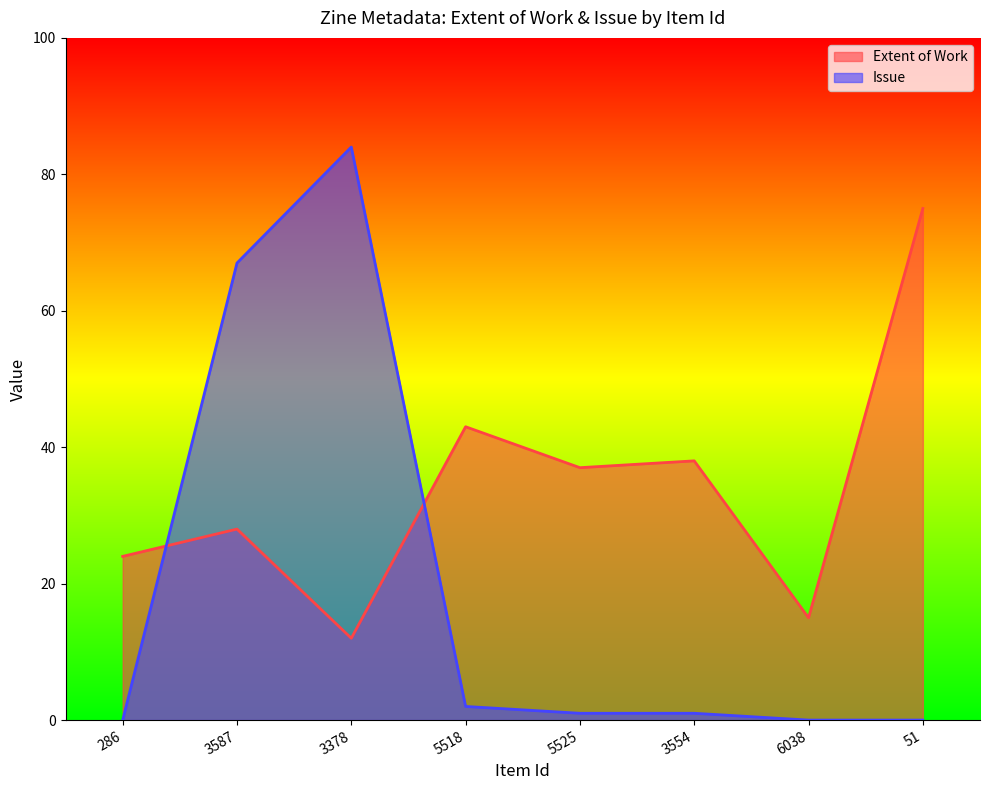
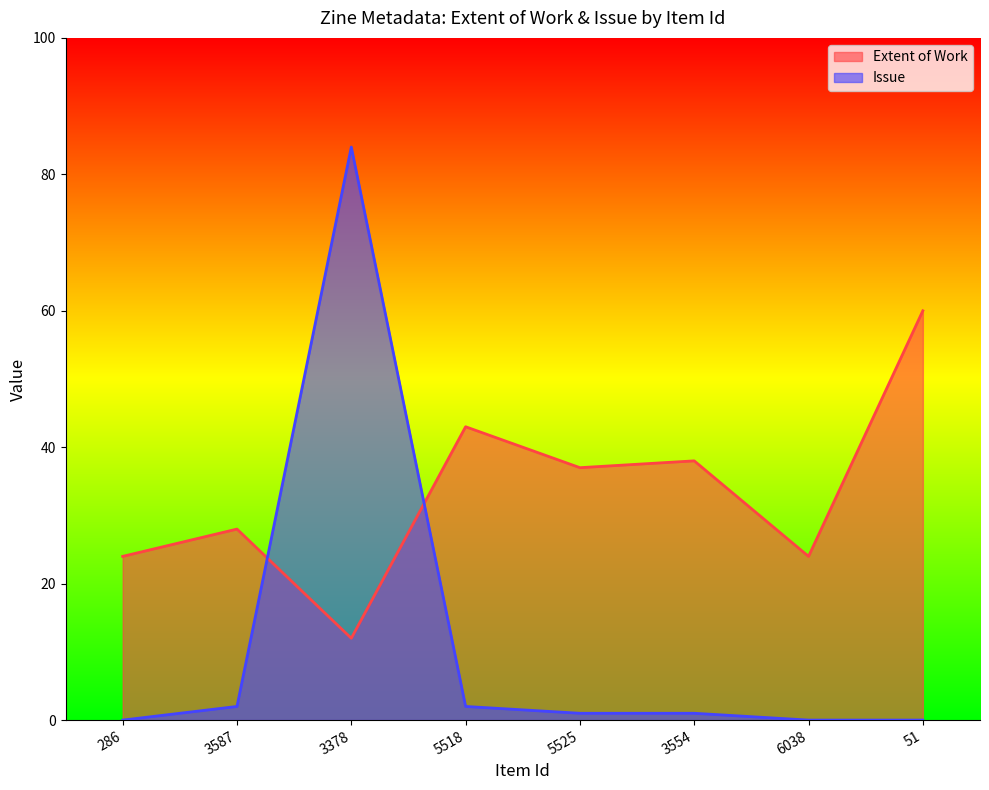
  {
    "Extent of Work": {
      "286": 24,
      "3587": 28,
      "3378": 12,
      "5518": 43,
      "5525": 37,
      "3554": 38,
-     "6038": 15,
-     "51": 75
+     "6038": 24,
+     "51": 60
    },
    "Issue": {
      "286": 0,
-     "3587": 67,
+     "3587": 2,
      "3378": 84,
      "5518": 2,
      "5525": 1,
      "3554": 1,
      "6038": 0,
      "51": 0
    }
  }
